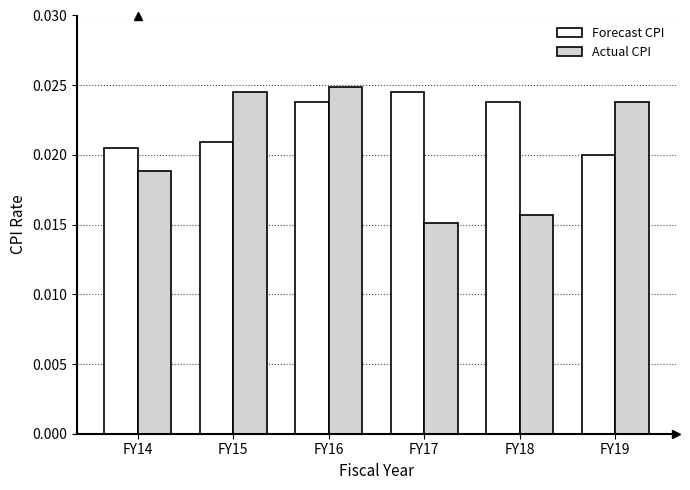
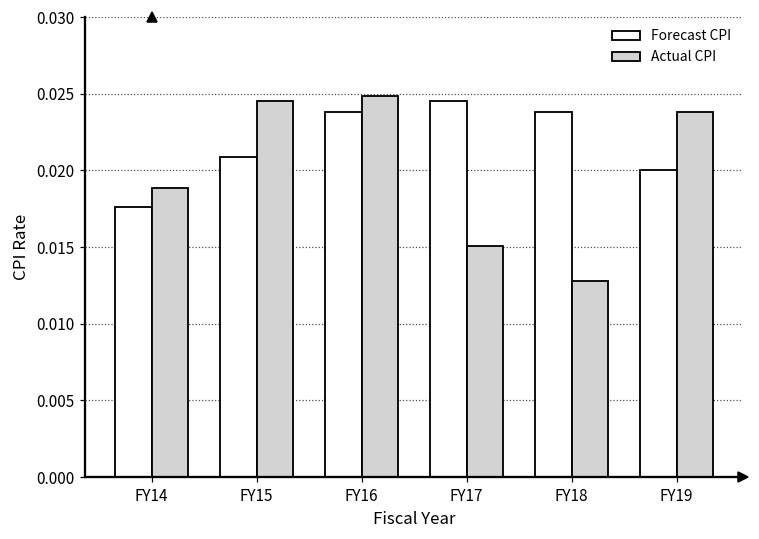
  {
    "Forecast CPI": {
-     "FY14": 0.0205,
+     "FY14": 0.0176,
      "FY15": 0.0209,
      "FY16": 0.0238,
      "FY17": 0.0245,
      "FY18": 0.0238,
      "FY19": 0.0200
    },
    "Actual CPI": {
      "FY14": 0.0189,
      "FY15": 0.0245,
      "FY16": 0.0249,
      "FY17": 0.0151,
-     "FY18": 0.0157,
+     "FY18": 0.0128,
      "FY19": 0.0238
    }
  }
